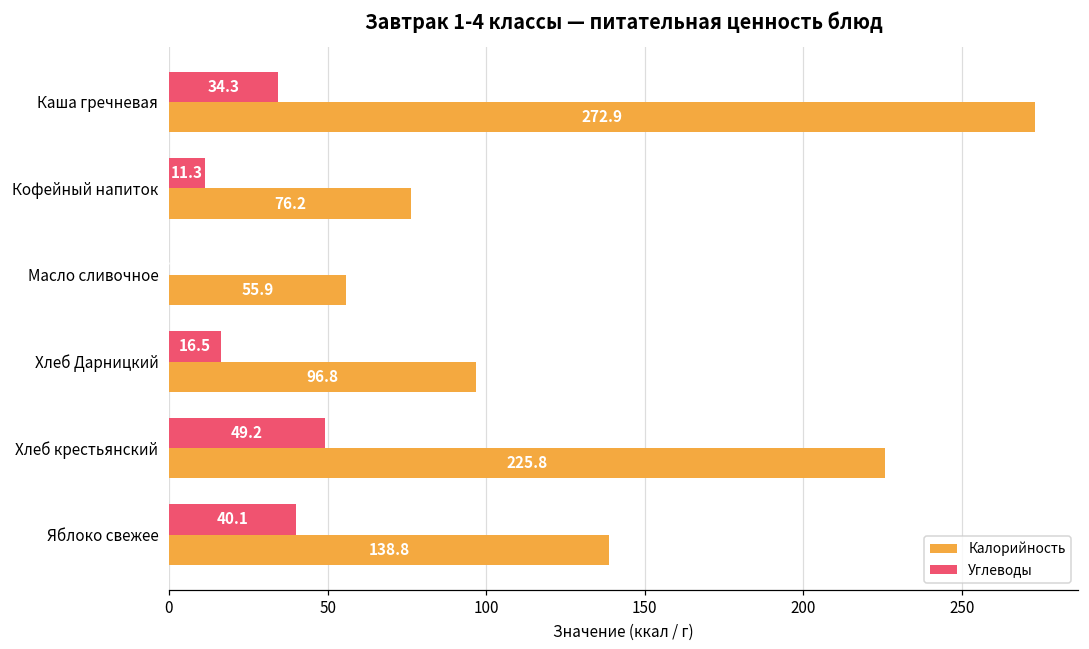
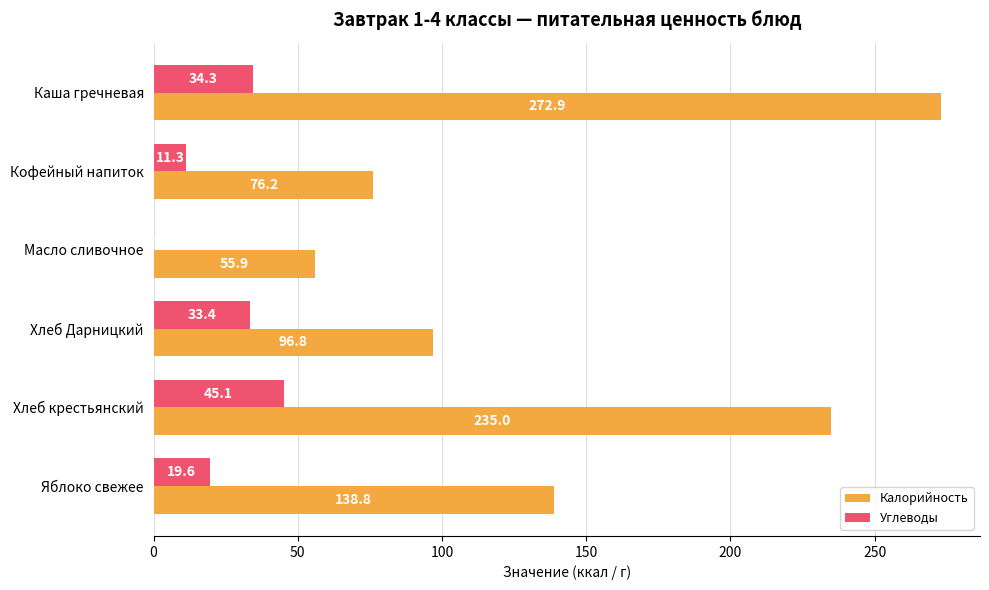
  {
    "Калорийность": {
      "Каша гречневая": 272.9,
      "Кофейный напиток": 76.2,
      "Масло сливочное": 55.9,
      "Хлеб Дарницкий": 96.8,
-     "Хлеб крестьянский": 225.8,
+     "Хлеб крестьянский": 235.0,
      "Яблоко свежее": 138.8
    },
    "Углеводы": {
      "Каша гречневая": 34.3,
      "Кофейный напиток": 11.3,
-     "Хлеб Дарницкий": 16.5,
-     "Хлеб крестьянский": 49.2,
-     "Яблоко свежее": 40.1
+     "Хлеб Дарницкий": 33.4,
+     "Хлеб крестьянский": 45.1,
+     "Яблоко свежее": 19.6
    }
  }
